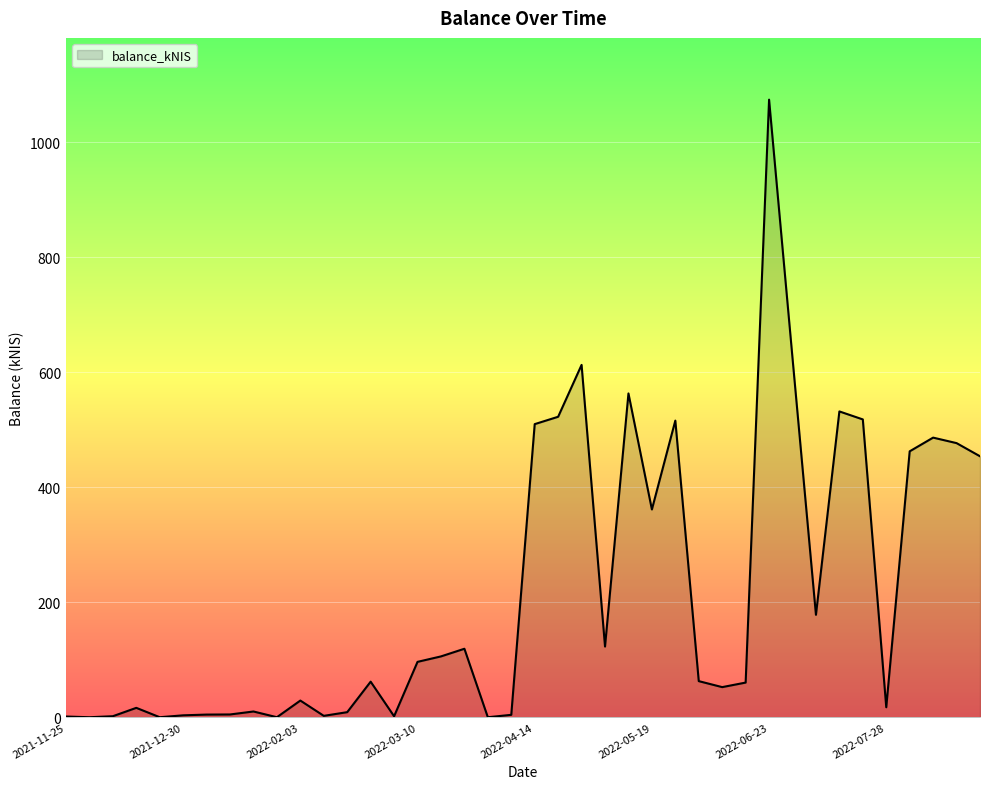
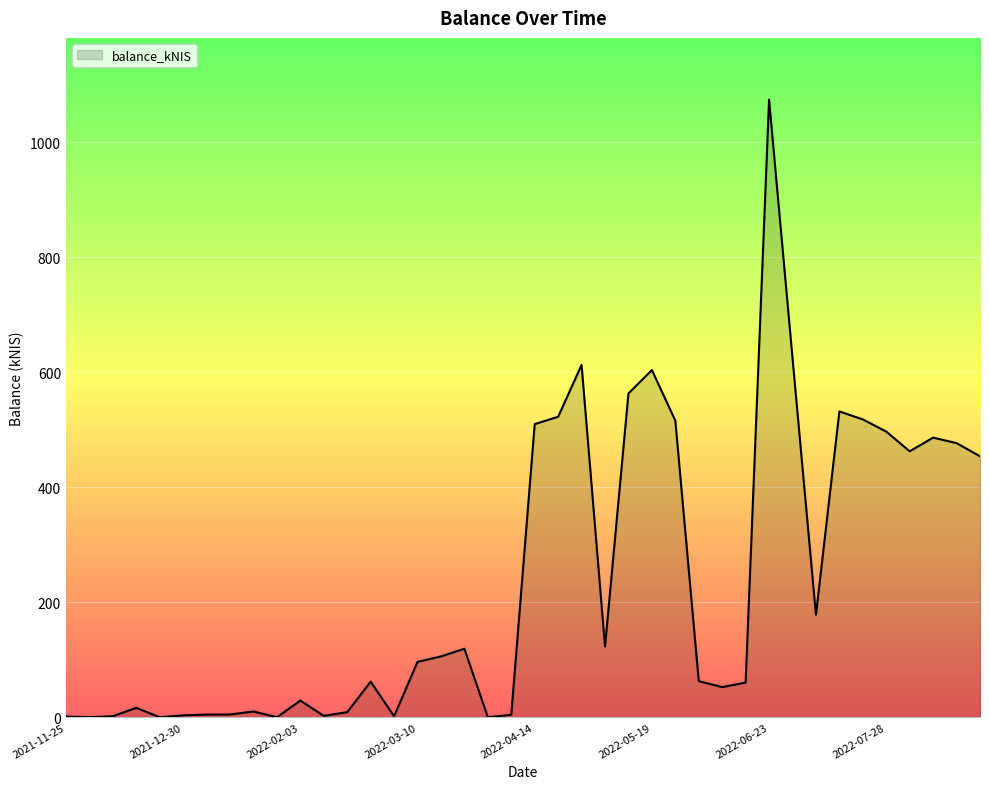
  {
    "2021-11-25": 0,
    "2021-12-30": 0,
    "2022-02-03": 30,
    "2022-03-10": 100,
    "2022-04-14": 510,
-   "2022-05-19": 360,
+   "2022-05-19": 600,
    "2022-06-23": 1070,
-   "2022-07-28": 20
+   "2022-07-28": 500
  }
